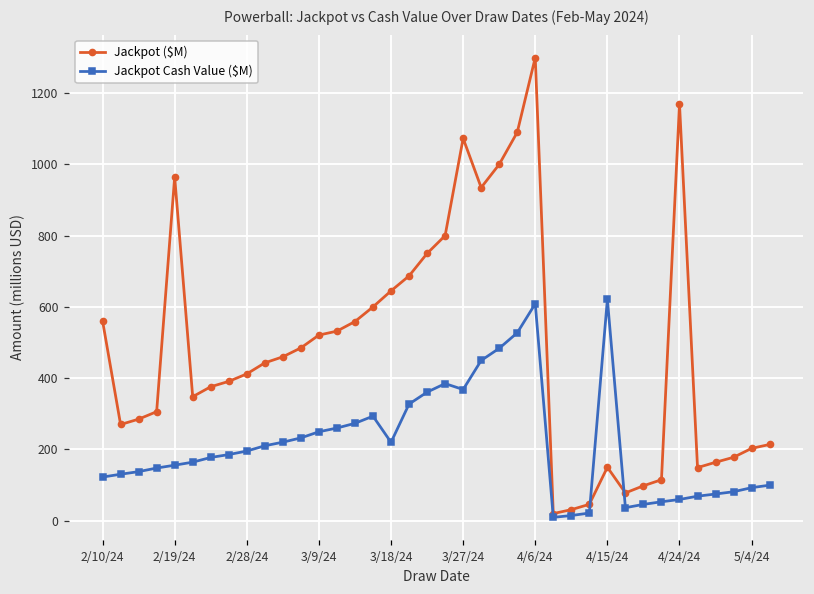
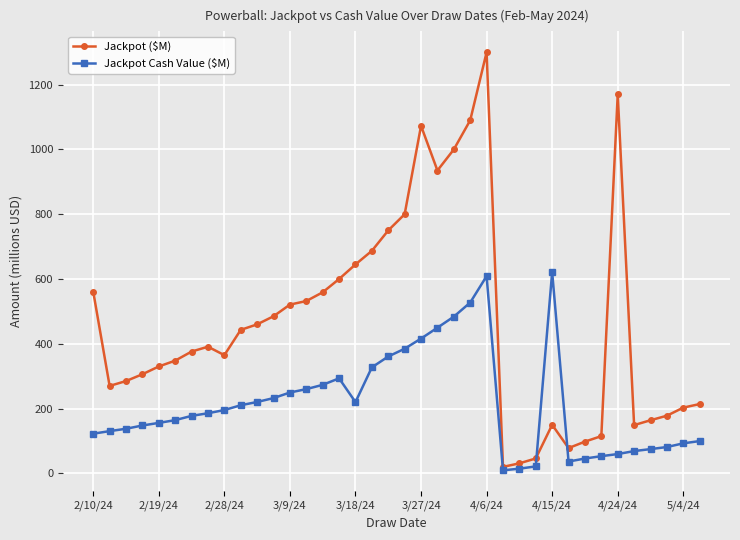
  {
    "Jackpot ($M)": {
      "2/10/24": 560,
-     "2/19/24": 970,
-     "2/28/24": 410,
+     "2/19/24": 330,
+     "2/28/24": 370,
      "3/9/24": 520,
      "3/18/24": 650,
      "3/27/24": 1070,
      "4/6/24": 1300,
      "4/15/24": 150,
      "4/24/24": 1170,
      "5/4/24": 200
    },
    "Jackpot Cash Value ($M)": {
      "2/10/24": 120,
      "2/19/24": 160,
      "2/28/24": 200,
      "3/9/24": 250,
      "3/18/24": 220,
-     "3/27/24": 370,
+     "3/27/24": 420,
      "4/6/24": 610,
      "4/15/24": 620,
      "4/24/24": 60,
      "5/4/24": 90
    }
  }
